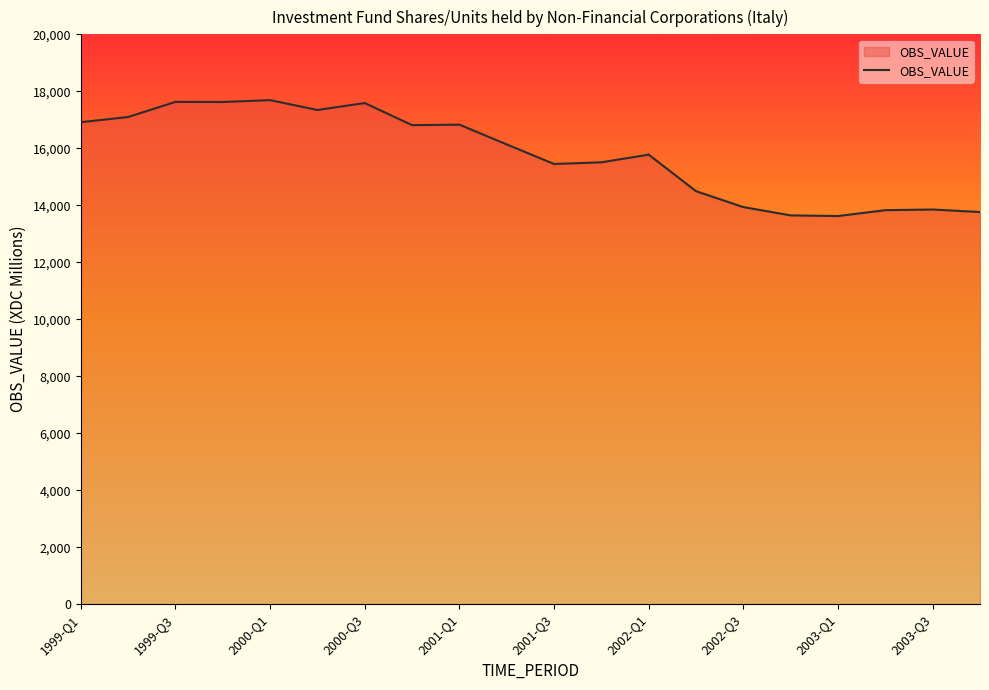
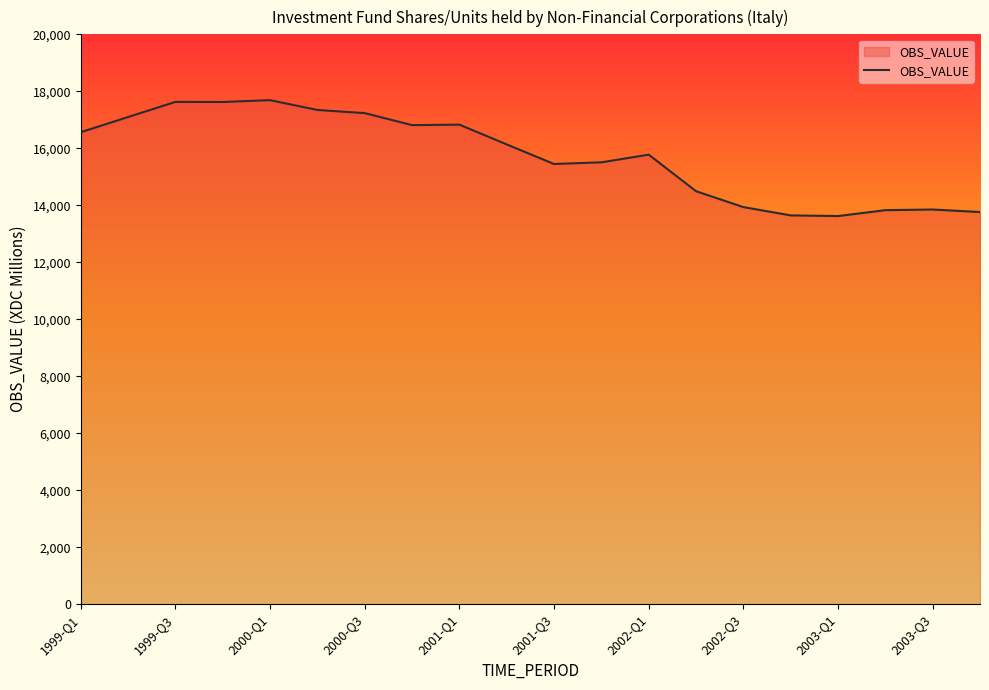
  {
-   "1999-Q1": "16,900",
+   "1999-Q1": "16,600",
    "1999-Q3": "17,600",
    "2000-Q1": "17,700",
-   "2000-Q3": "17,600",
+   "2000-Q3": "17,200",
    "2001-Q1": "16,800",
    "2001-Q3": "15,400",
    "2002-Q1": "15,800",
    "2002-Q3": "13,900",
    "2003-Q1": "13,600",
    "2003-Q3": "13,900"
  }
